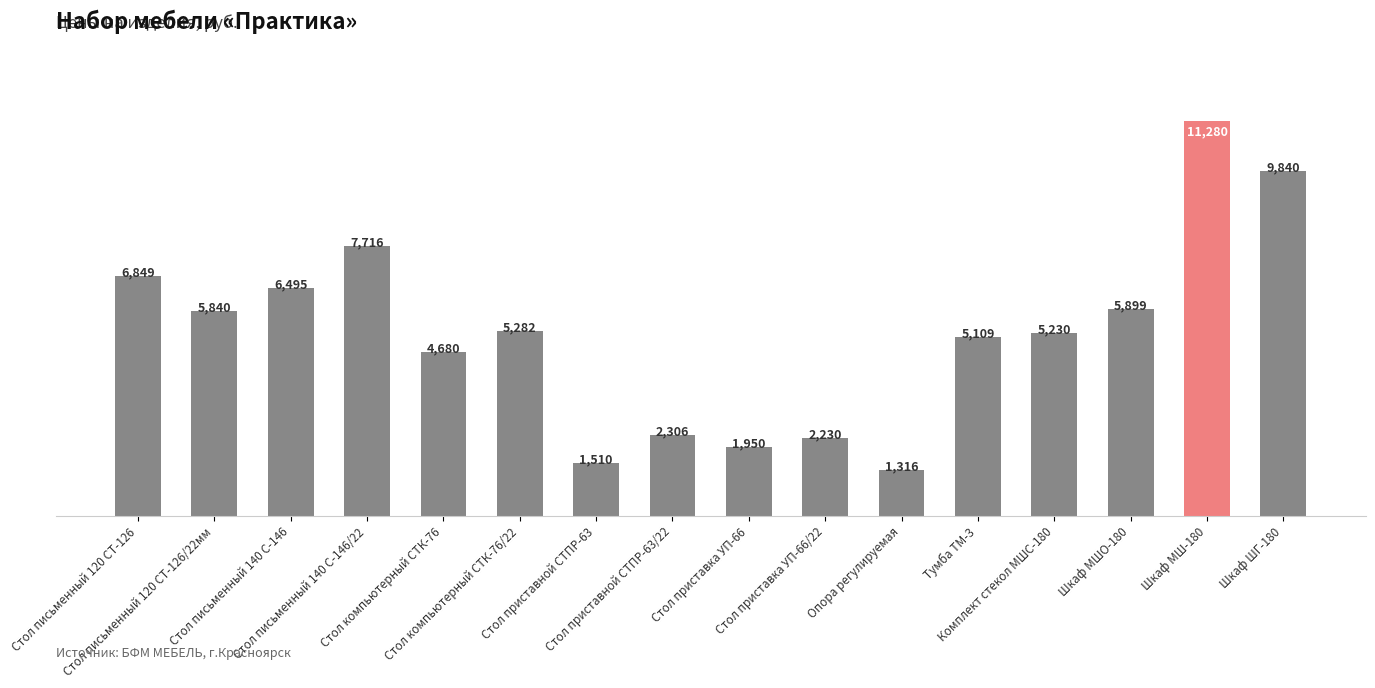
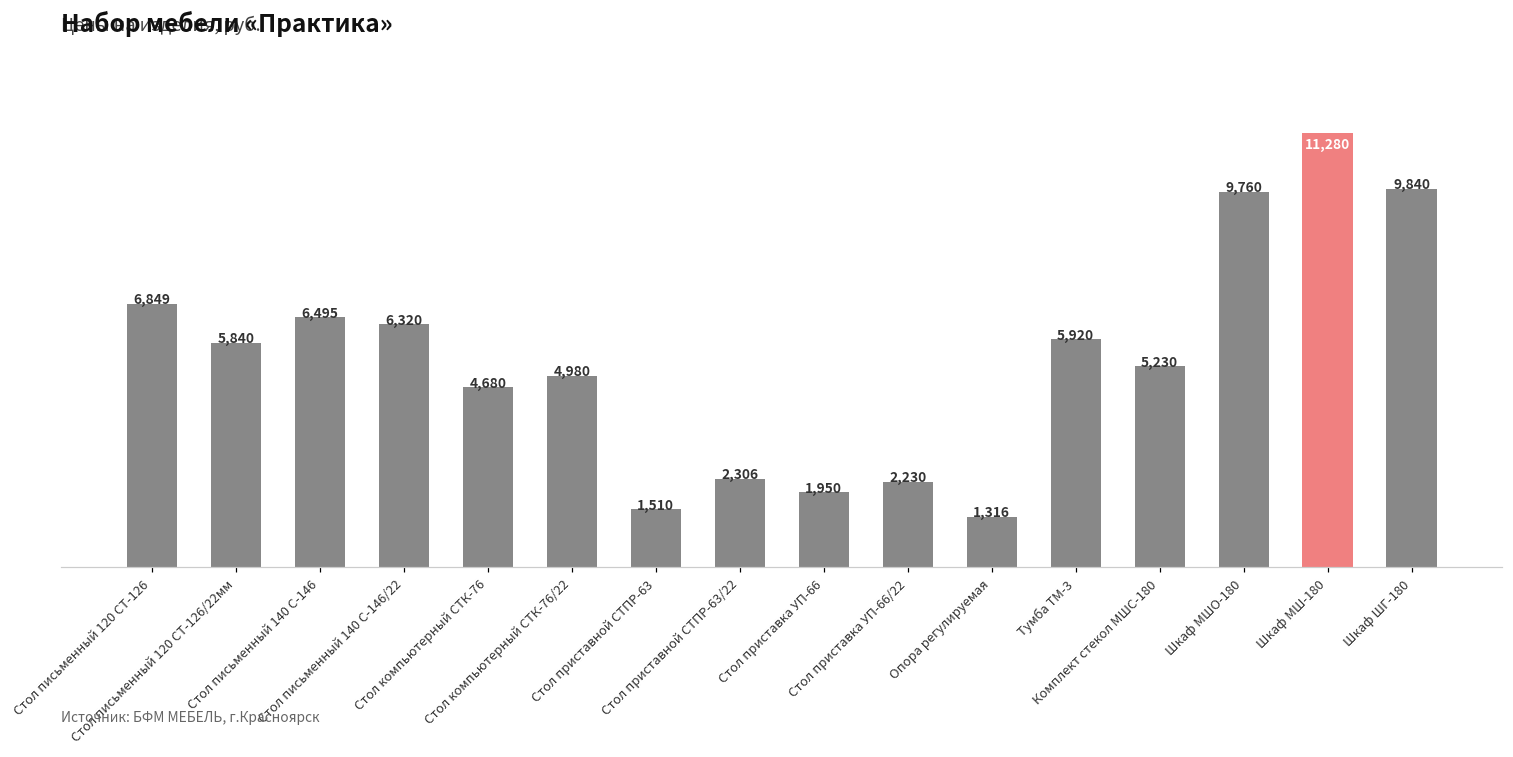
  {
    "Стол письменный 120 СТ-126": "6,849",
    "Стол письменный 120 СТ-126/22мм": "5,840",
    "Стол письменный 140 С-146": "6,495",
-   "Стол письменный 140 С-146/22": "7,716",
+   "Стол письменный 140 С-146/22": "6,320",
    "Стол компьютерный СТК-76": "4,680",
-   "Стол компьютерный СТК-76/22": "5,282",
+   "Стол компьютерный СТК-76/22": "4,980",
    "Стол приставной СТПР-63": "1,510",
    "Стол приставной СТПР-63/22": "2,306",
    "Стол приставка УП-66": "1,950",
    "Стол приставка УП-66/22": "2,230",
    "Опора регулируемая": "1,316",
-   "Тумба ТМ-3": "5,109",
+   "Тумба ТМ-3": "5,920",
    "Комплект стекол МШС-180": "5,230",
-   "Шкаф МШО-180": "5,899",
+   "Шкаф МШО-180": "9,760",
    "Шкаф МШ-180": "11,280",
    "Шкаф ШГ-180": "9,840"
  }
